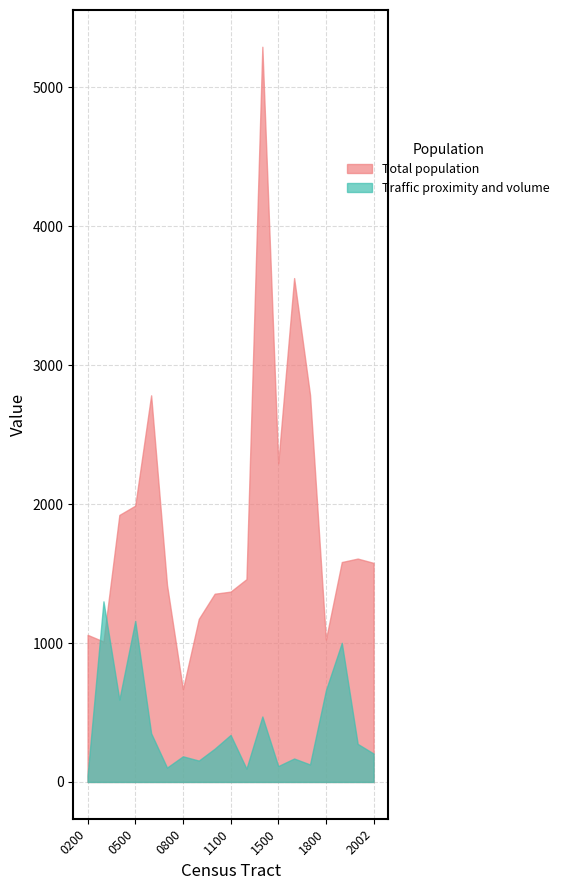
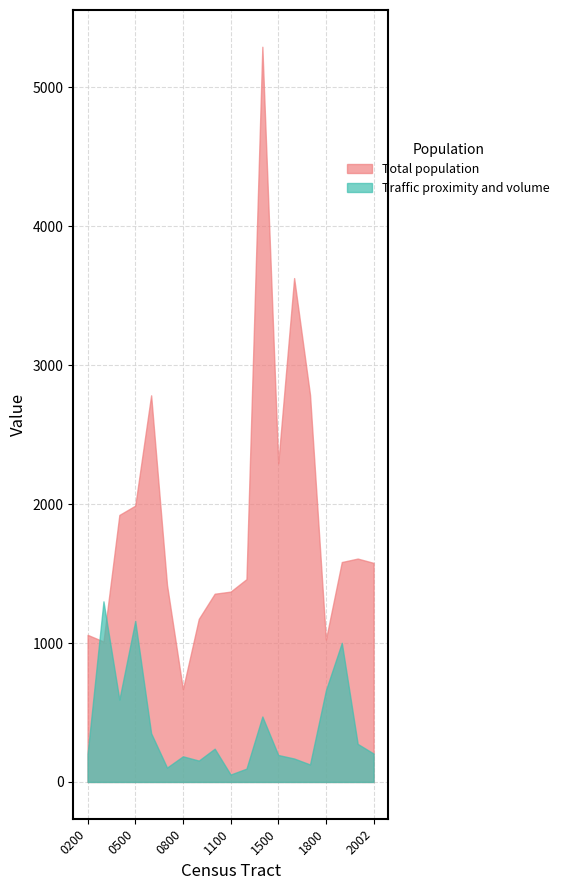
  {
    "Total population": {
      "0200": 1060,
      "0500": 1990,
      "0800": 670,
      "1100": 1370,
      "1500": 2290,
      "1800": 1030,
      "2002": 1580
    },
    "Traffic proximity and volume": {
-     "0200": 50,
+     "0200": 200,
      "0500": 1160,
      "0800": 180,
-     "1100": 340,
-     "1500": 110,
+     "1100": 50,
+     "1500": 190,
      "1800": 660,
      "2002": 200
    }
  }
